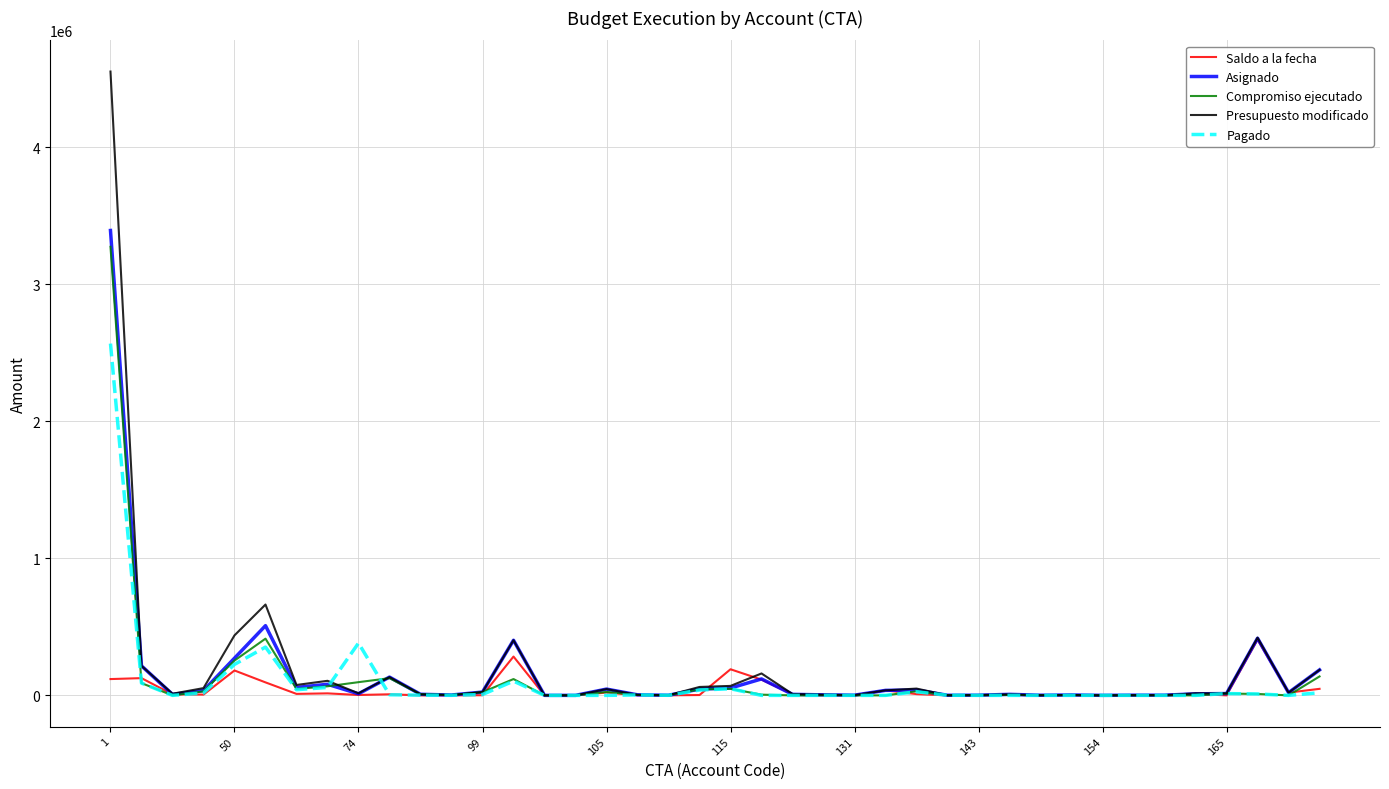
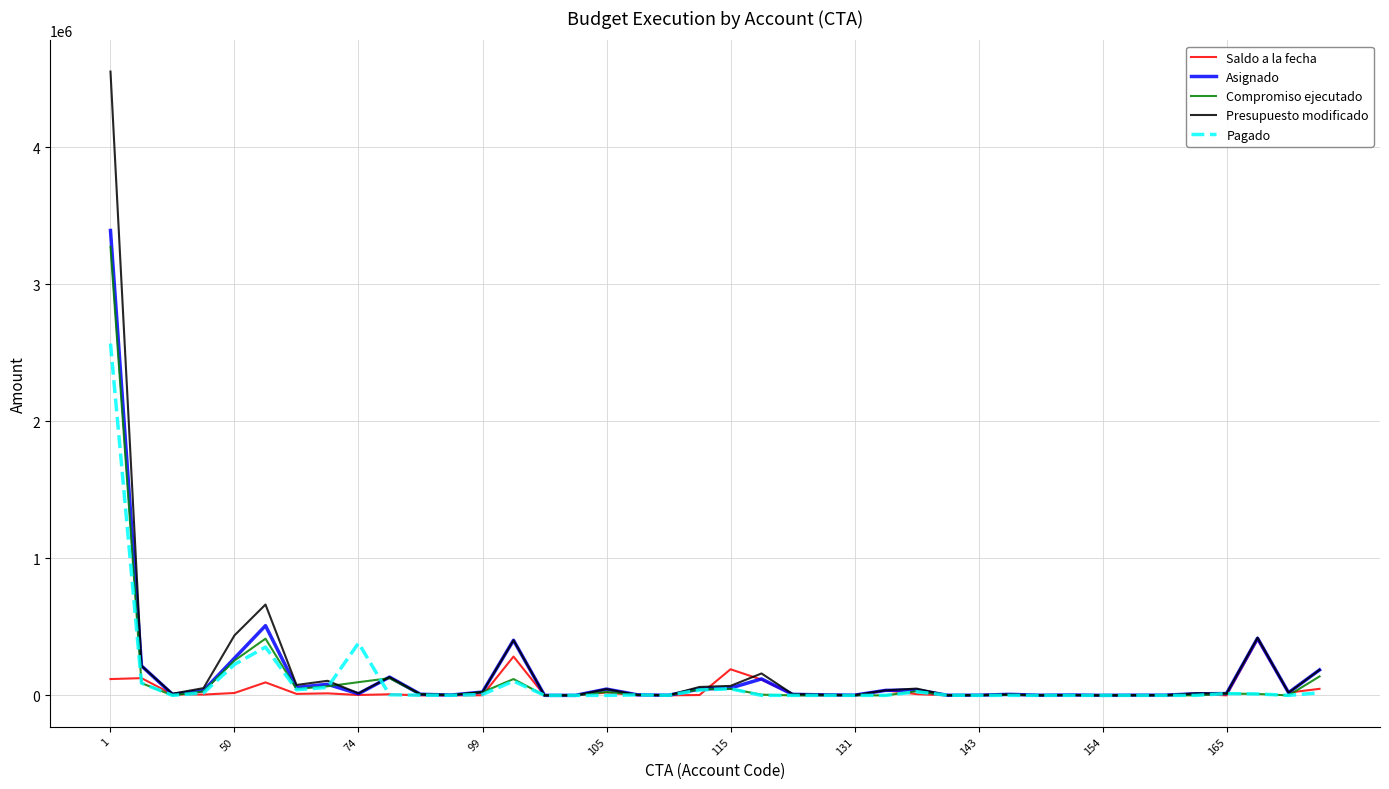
  {
    "Saldo a la fecha": {
-     "50": 180000,
+     "50": 20000,
      "115": 190000
    },
    "Compromiso ejecutado": {
      "74": 100000
    },
    "Presupuesto modificado": {
      "50": 440000
    },
    "Pagado": {
      "50": 230000,
      "74": 380000,
      "105": 0
    }
  }
